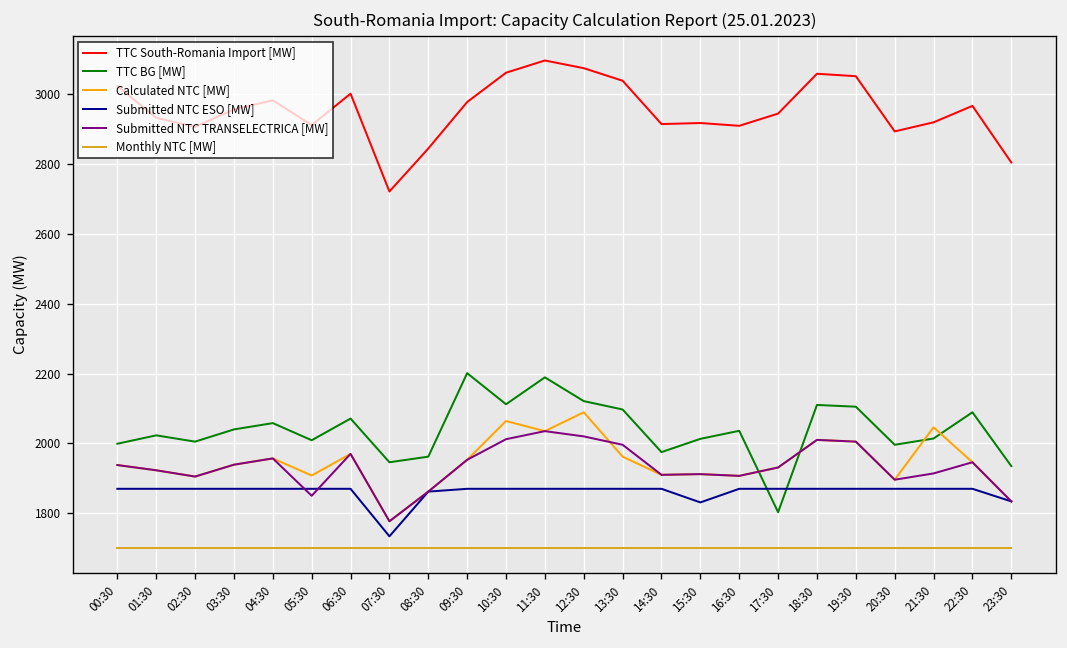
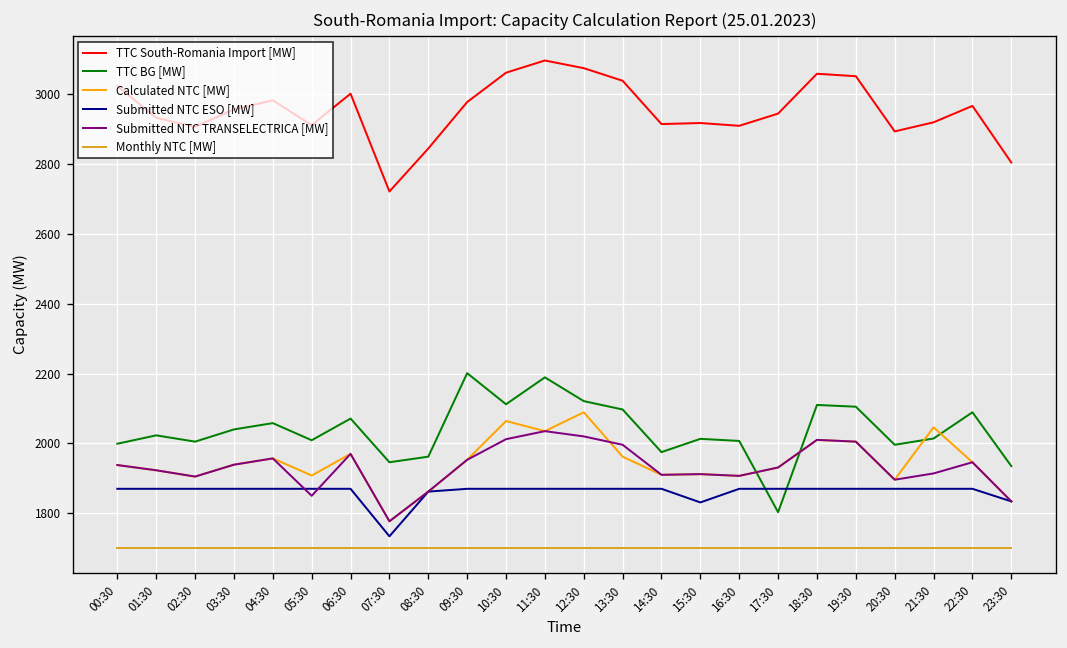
  {
    "TTC South-Romania Import [MW]": {
      "06:30": 3000,
      "07:30": 2720,
      "08:30": 2840,
      "09:30": 2980,
      "10:30": 3060,
      "11:30": 3100,
      "12:30": 3070,
      "13:30": 3040,
      "14:30": 2910,
      "15:30": 2920,
      "16:30": 2910,
      "17:30": 2940,
      "18:30": 3060,
      "19:30": 3050,
      "20:30": 2890,
      "21:30": 2920,
      "22:30": 2970,
      "23:30": 2800
    },
    "TTC BG [MW]": {
      "00:30": 2000,
      "01:30": 2020,
      "02:30": 2010,
      "03:30": 2040,
      "04:30": 2060,
      "05:30": 2010,
      "06:30": 2070,
      "07:30": 1950,
      "08:30": 1960,
      "09:30": 2200,
      "10:30": 2110,
      "11:30": 2190,
      "12:30": 2120,
      "13:30": 2100,
      "14:30": 1980,
      "15:30": 2010,
-     "16:30": 2040,
+     "16:30": 2010,
      "17:30": 1800,
      "18:30": 2110,
      "19:30": 2110,
      "20:30": 2000,
      "21:30": 2010,
      "22:30": 2090,
      "23:30": 1940
    },
    "Submitted NTC ESO [MW]": {
      "00:30": 1870,
      "01:30": 1870,
      "02:30": 1870,
      "03:30": 1870,
      "04:30": 1870,
      "05:30": 1870,
      "06:30": 1870,
      "07:30": 1730,
      "09:30": 1870,
      "10:30": 1870,
      "11:30": 1870,
      "12:30": 1870,
      "13:30": 1870,
      "14:30": 1870,
      "15:30": 1830,
      "16:30": 1870,
      "17:30": 1870,
      "18:30": 1870,
      "19:30": 1870,
      "20:30": 1870,
      "21:30": 1870,
      "22:30": 1870
    },
    "Submitted NTC TRANSELECTRICA [MW]": {
      "05:30": 1850,
      "10:30": 2010,
      "12:30": 2020,
      "13:30": 2000,
      "21:30": 1910
    }
  }
